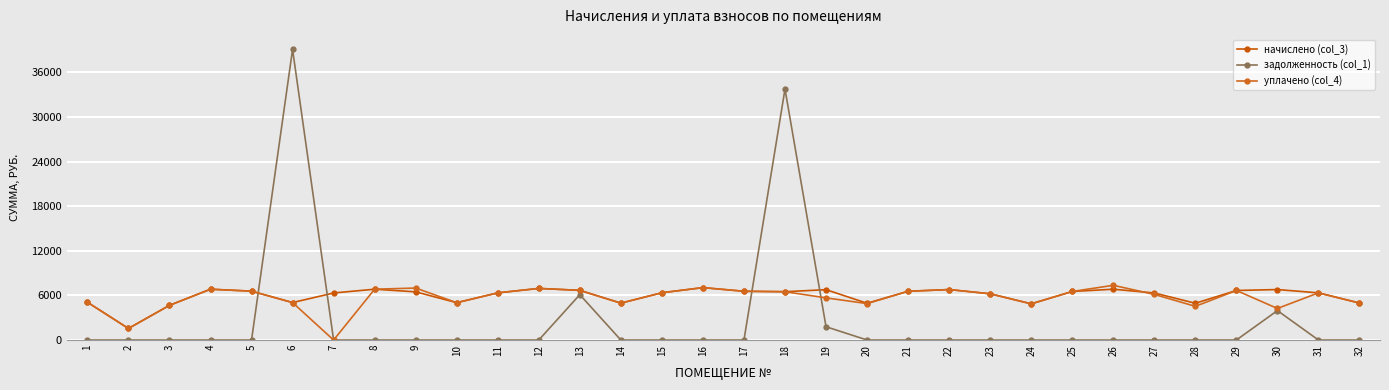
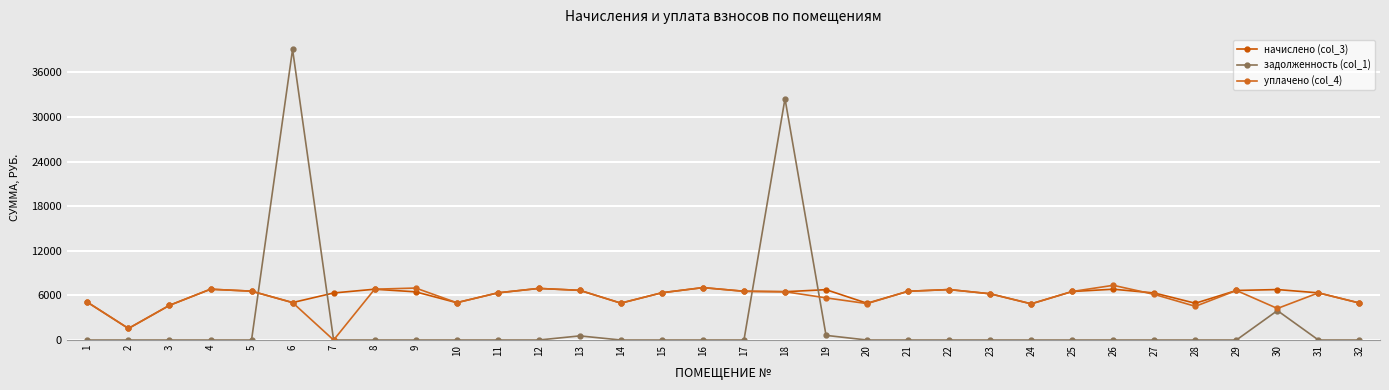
  {
    "задолженность (col_1)": {
      "1": 0,
      "2": 0,
      "3": 0,
      "4": 0,
      "5": 0,
      "6": 39000,
      "8": 0,
      "9": 0,
      "10": 0,
      "11": 0,
      "12": 0,
-     "13": 6000,
+     "13": 1000,
      "14": 0,
      "15": 0,
      "16": 0,
      "17": 0,
-     "18": 34000,
-     "19": 2000,
+     "18": 32000,
+     "19": 1000,
      "20": 0,
      "21": 0,
      "22": 0,
      "23": 0,
      "24": 0,
      "25": 0,
      "26": 0,
      "27": 0,
      "28": 0,
      "29": 0,
      "31": 0,
      "32": 0
    }
  }
